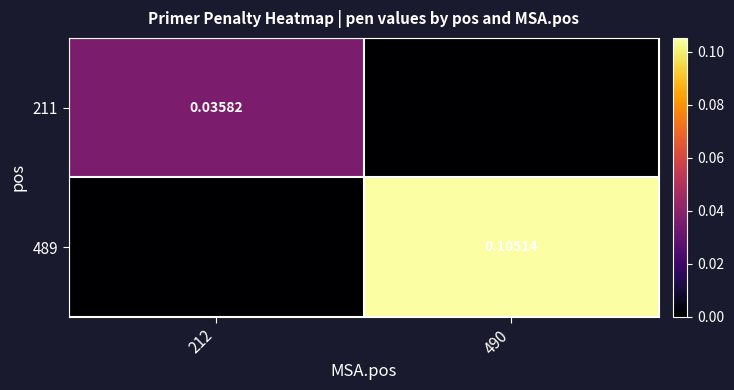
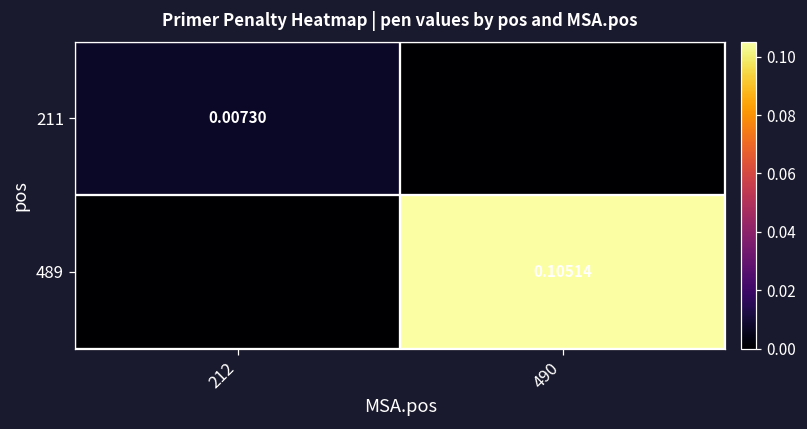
  {
    "211": {
-     "212": 0.03582
+     "212": 0.00730
    },
    "489": {
      "490": 0.10514
    }
  }
